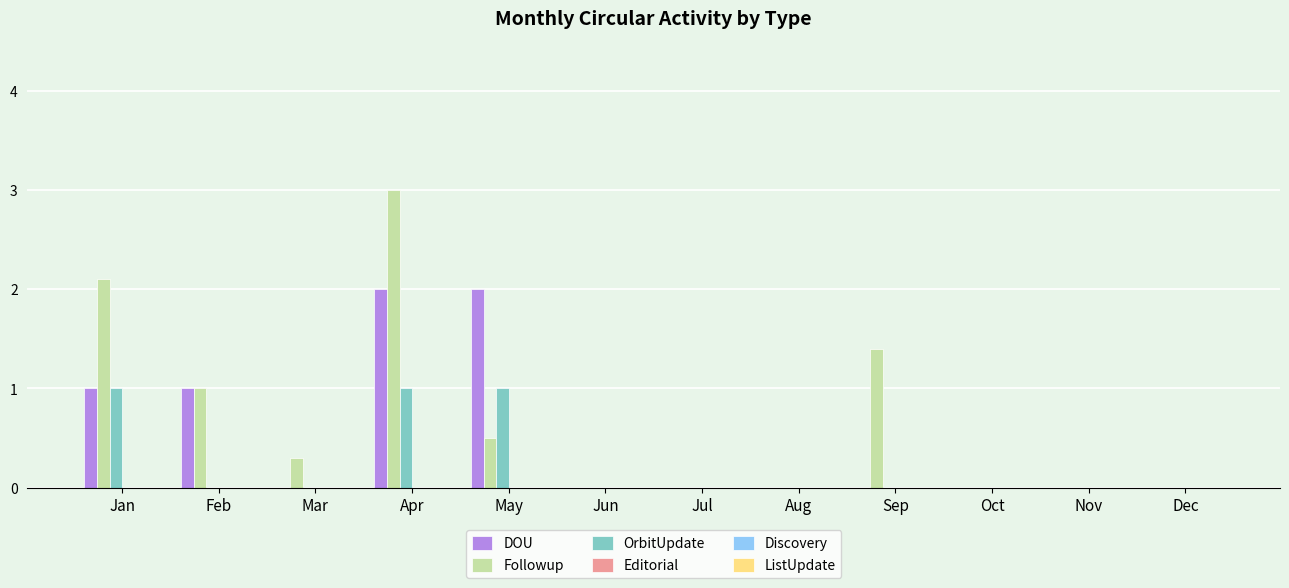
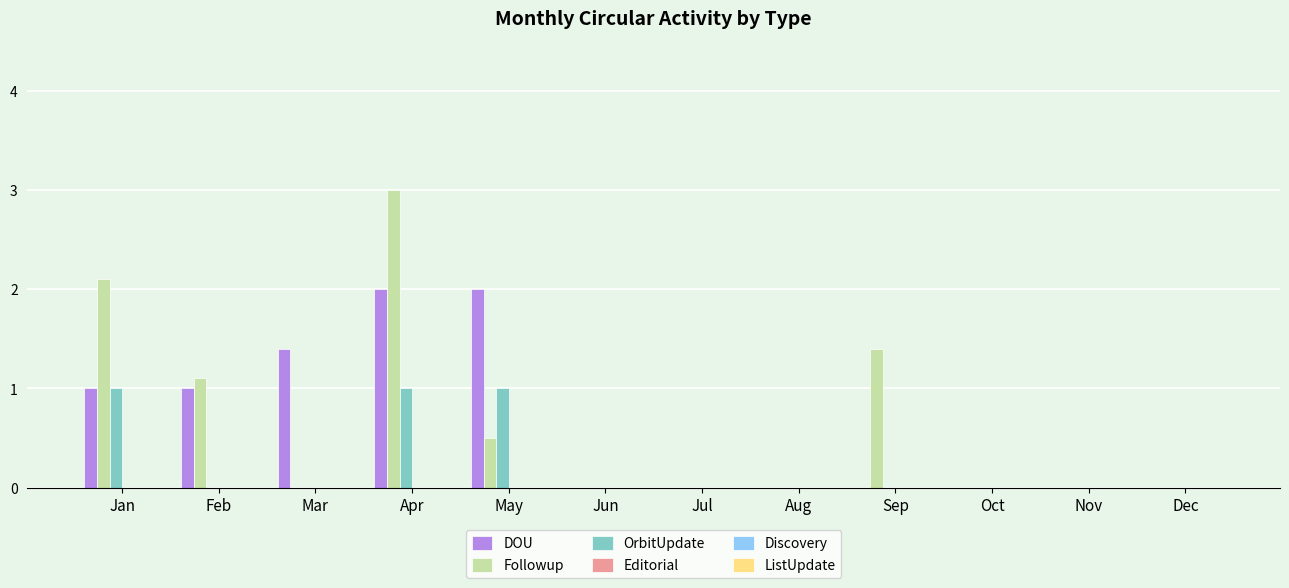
  {
    "DOU": {
      "Jan": 1.0,
      "Feb": 1.0,
-     "Mar": 0.0,
+     "Mar": 1.4,
      "Apr": 2.0,
      "May": 2.0,
      "Jun": 0.0,
      "Jul": 0.0,
      "Aug": 0.0,
      "Sep": 0.0,
      "Oct": 0.0,
      "Nov": 0.0,
      "Dec": 0.0
    },
    "Followup": {
      "Jan": 2.1,
-     "Feb": 1.0,
-     "Mar": 0.3,
+     "Feb": 1.1,
+     "Mar": 0.0,
      "Apr": 3.0,
      "May": 0.5,
      "Jun": 0.0,
      "Jul": 0.0,
      "Aug": 0.0,
      "Sep": 1.4,
      "Oct": 0.0,
      "Nov": 0.0,
      "Dec": 0.0
    },
    "Editorial": {
      "Jan": 0.0,
      "Feb": 0.0,
      "Mar": 0.0,
      "Apr": 0.0,
      "May": 0.0,
      "Jun": 0.0,
      "Jul": 0.0,
      "Aug": 0.0,
      "Sep": 0.0,
      "Oct": 0.0,
      "Nov": 0.0,
      "Dec": 0.0
    },
    "ListUpdate": {
      "Jan": 0.0,
      "Feb": 0.0,
      "Mar": 0.0,
      "Apr": 0.0,
      "May": 0.0,
      "Jun": 0.0,
      "Jul": 0.0,
      "Aug": 0.0,
      "Sep": 0.0,
      "Oct": 0.0,
      "Nov": 0.0,
      "Dec": 0.0
    }
  }
